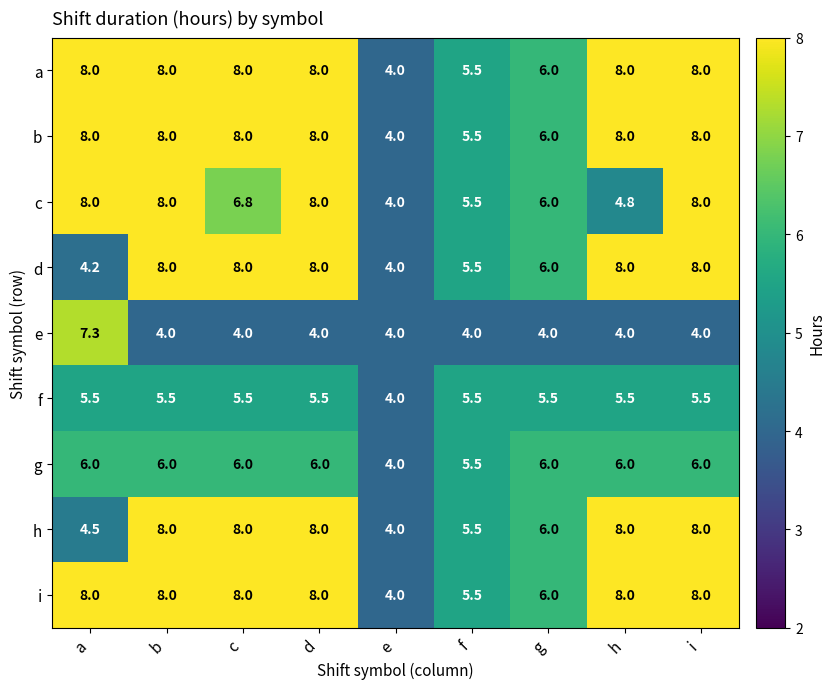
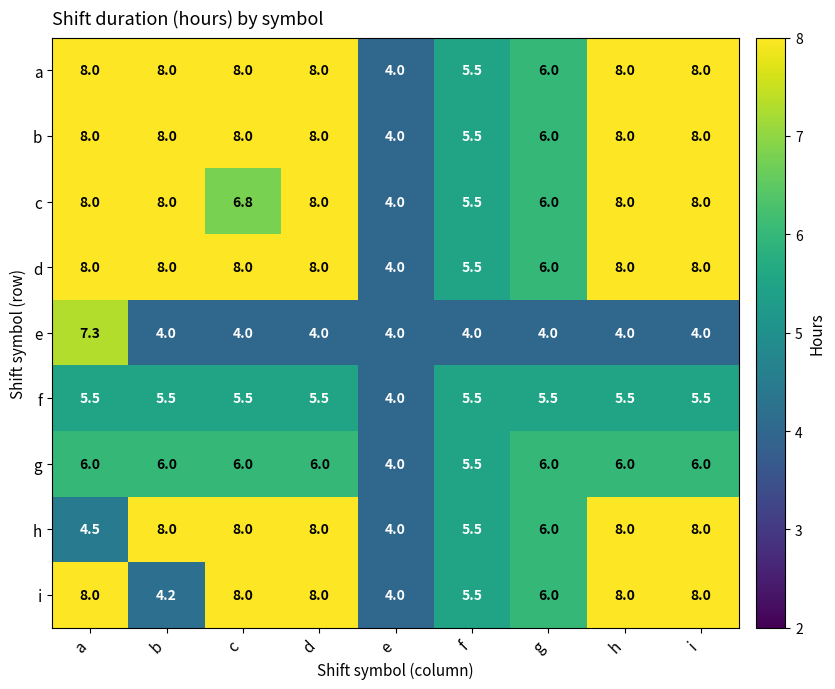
  {
    "a": {
      "a": 8.0,
      "b": 8.0,
      "c": 8.0,
      "d": 8.0,
      "e": 4.0,
      "f": 5.5,
      "g": 6.0,
      "h": 8.0,
      "i": 8.0
    },
    "b": {
      "a": 8.0,
      "b": 8.0,
      "c": 8.0,
      "d": 8.0,
      "e": 4.0,
      "f": 5.5,
      "g": 6.0,
      "h": 8.0,
      "i": 8.0
    },
    "c": {
      "a": 8.0,
      "b": 8.0,
      "c": 6.8,
      "d": 8.0,
      "e": 4.0,
      "f": 5.5,
      "g": 6.0,
-     "h": 4.8,
+     "h": 8.0,
      "i": 8.0
    },
    "d": {
-     "a": 4.2,
+     "a": 8.0,
      "b": 8.0,
      "c": 8.0,
      "d": 8.0,
      "e": 4.0,
      "f": 5.5,
      "g": 6.0,
      "h": 8.0,
      "i": 8.0
    },
    "e": {
      "a": 7.3,
      "b": 4.0,
      "c": 4.0,
      "d": 4.0,
      "e": 4.0,
      "f": 4.0,
      "g": 4.0,
      "h": 4.0,
      "i": 4.0
    },
    "f": {
      "a": 5.5,
      "b": 5.5,
      "c": 5.5,
      "d": 5.5,
      "e": 4.0,
      "f": 5.5,
      "g": 5.5,
      "h": 5.5,
      "i": 5.5
    },
    "g": {
      "a": 6.0,
      "b": 6.0,
      "c": 6.0,
      "d": 6.0,
      "e": 4.0,
      "f": 5.5,
      "g": 6.0,
      "h": 6.0,
      "i": 6.0
    },
    "h": {
      "a": 4.5,
      "b": 8.0,
      "c": 8.0,
      "d": 8.0,
      "e": 4.0,
      "f": 5.5,
      "g": 6.0,
      "h": 8.0,
      "i": 8.0
    },
    "i": {
      "a": 8.0,
-     "b": 8.0,
+     "b": 4.2,
      "c": 8.0,
      "d": 8.0,
      "e": 4.0,
      "f": 5.5,
      "g": 6.0,
      "h": 8.0,
      "i": 8.0
    }
  }
